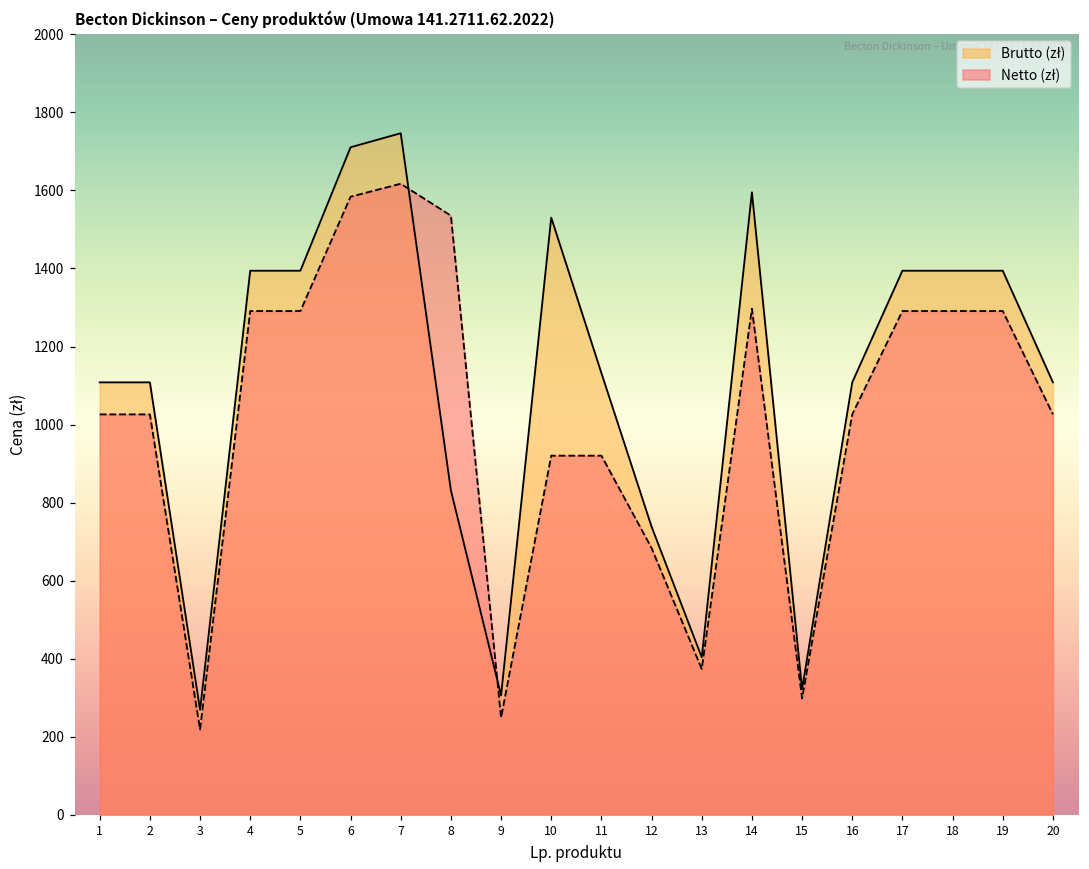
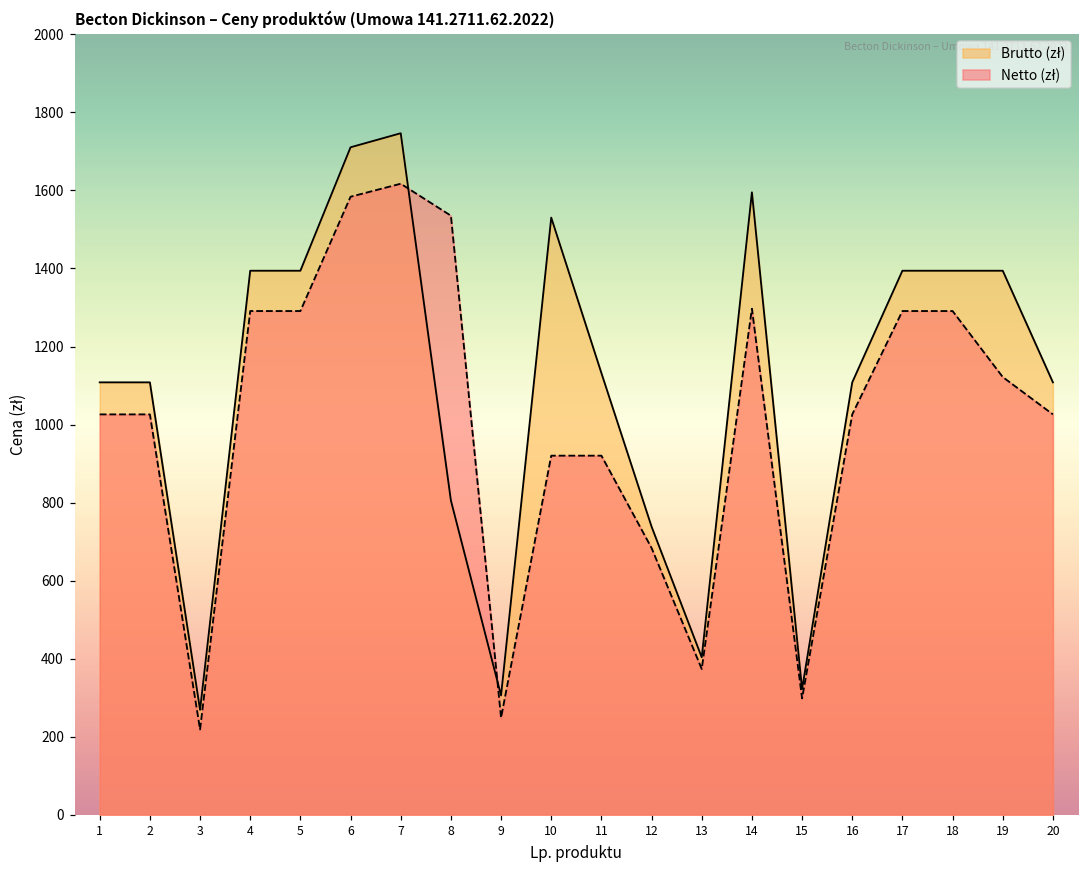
  {
    "Brutto (zł)": {
      "1": 1110,
      "2": 1110,
      "3": 270,
      "4": 1390,
      "5": 1390,
      "6": 1710,
      "7": 1750,
-     "8": 830,
+     "8": 810,
      "9": 310,
      "10": 1530,
      "11": 1130,
      "12": 740,
      "13": 400,
      "14": 1600,
      "15": 320,
      "16": 1110,
      "17": 1390,
      "18": 1390,
      "19": 1390,
      "20": 1110
    },
    "Netto (zł)": {
      "1": 1030,
      "2": 1030,
      "3": 220,
      "4": 1290,
      "5": 1290,
      "6": 1580,
      "7": 1620,
      "8": 1540,
      "9": 250,
      "10": 920,
      "11": 920,
      "12": 680,
      "13": 370,
      "14": 1300,
      "15": 300,
      "16": 1030,
      "17": 1290,
      "18": 1290,
-     "19": 1290,
+     "19": 1120,
      "20": 1030
    }
  }
